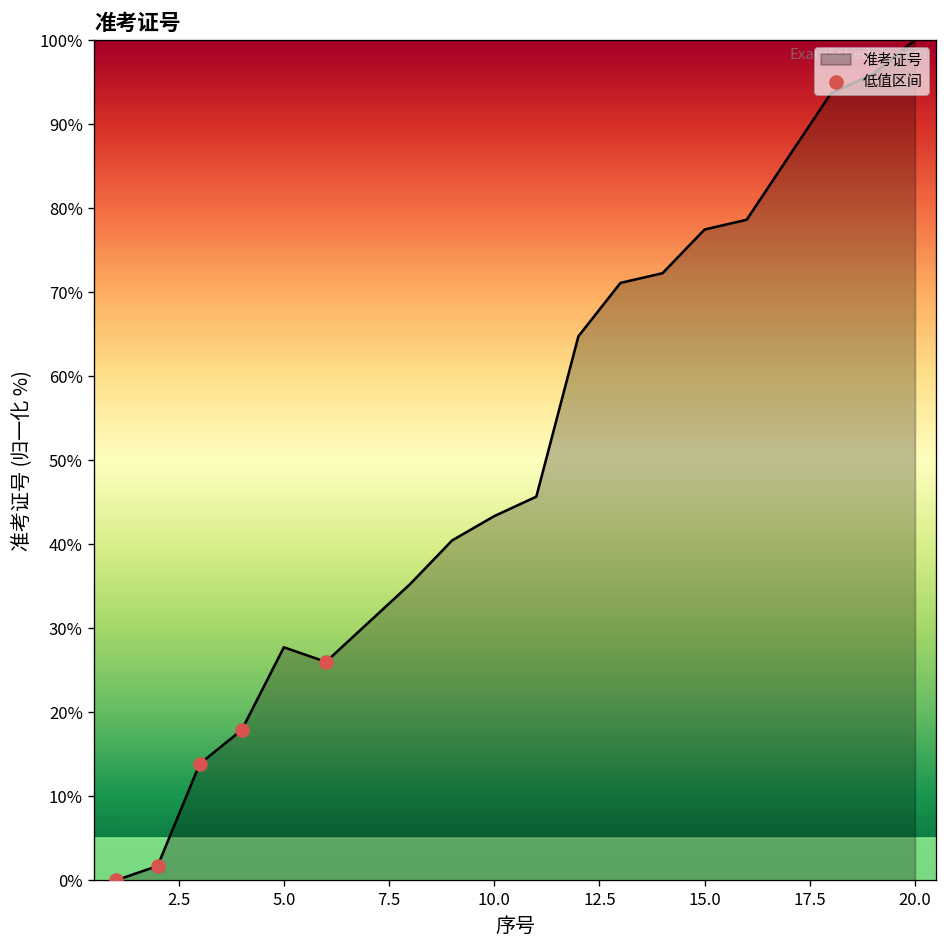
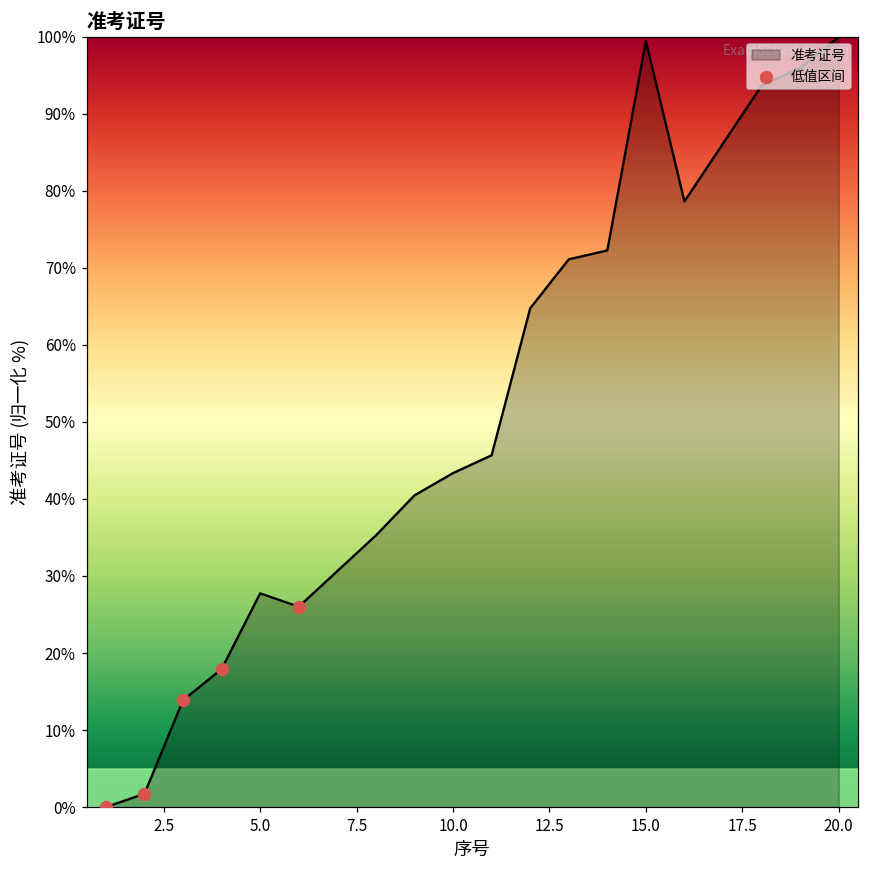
  {
    "准考证号": {
      "5.0": "28%",
      "10.0": "43%",
-     "15.0": "77%",
+     "15.0": "99%",
      "20.0": "100%"
    }
  }
